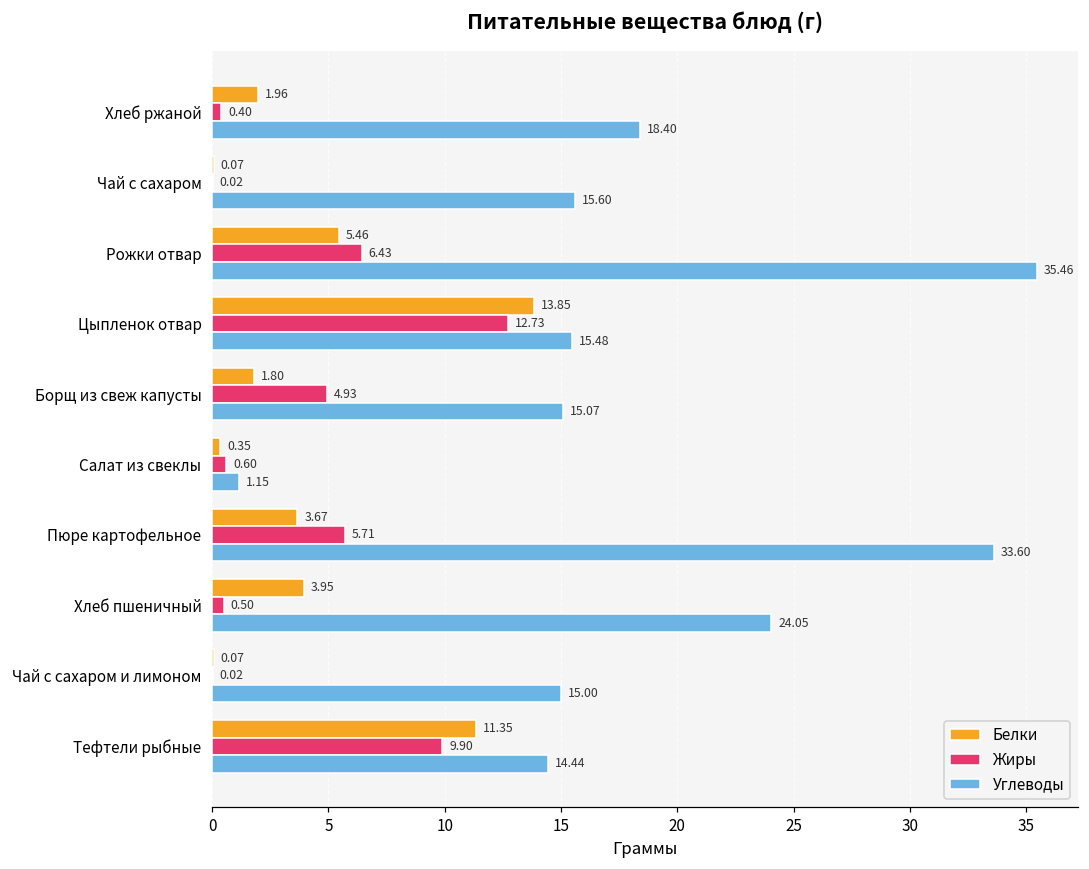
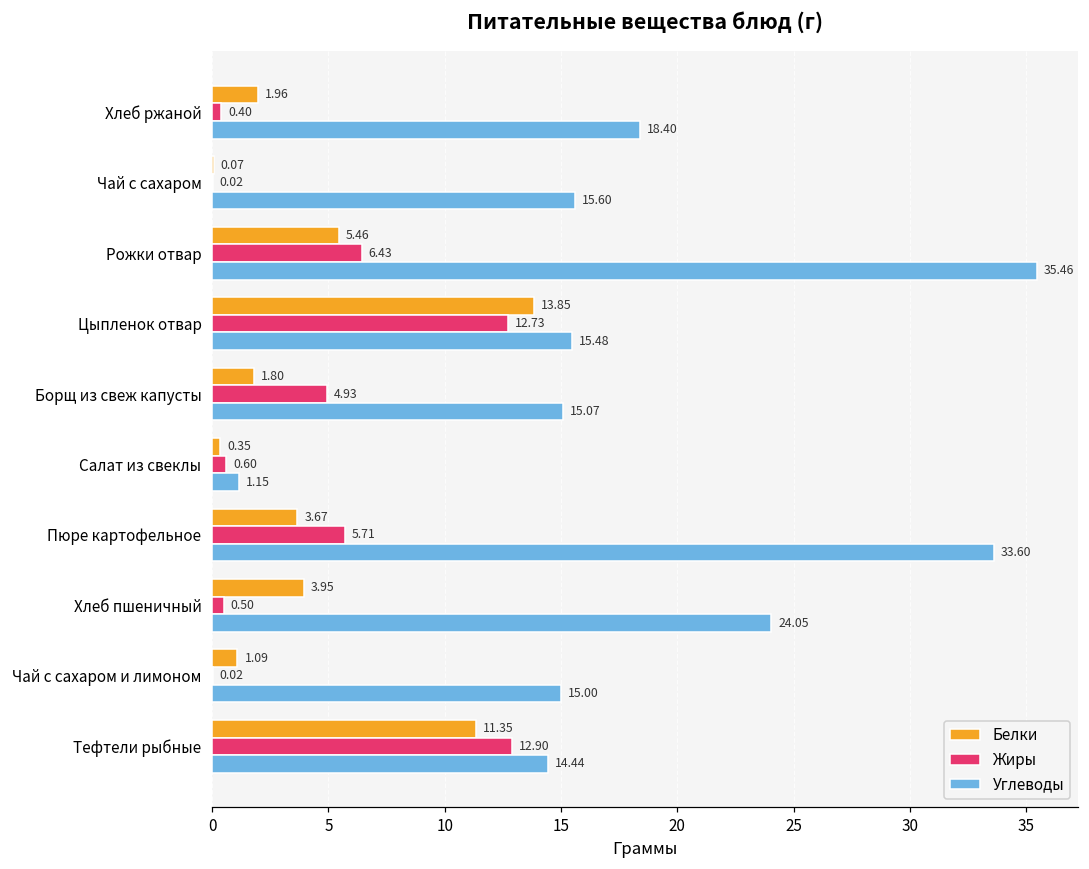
  {
    "Белки": {
      "Хлеб ржаной": 1.96,
      "Чай с сахаром": 0.07,
      "Рожки отвар": 5.46,
      "Цыпленок отвар": 13.85,
      "Борщ из свеж капусты": 1.80,
      "Салат из свеклы": 0.35,
      "Пюре картофельное": 3.67,
      "Хлеб пшеничный": 3.95,
-     "Чай с сахаром и лимоном": 0.07,
+     "Чай с сахаром и лимоном": 1.09,
      "Тефтели рыбные": 11.35
    },
    "Жиры": {
      "Хлеб ржаной": 0.40,
      "Чай с сахаром": 0.02,
      "Рожки отвар": 6.43,
      "Цыпленок отвар": 12.73,
      "Борщ из свеж капусты": 4.93,
      "Салат из свеклы": 0.60,
      "Пюре картофельное": 5.71,
      "Хлеб пшеничный": 0.50,
      "Чай с сахаром и лимоном": 0.02,
-     "Тефтели рыбные": 9.90
+     "Тефтели рыбные": 12.90
    },
    "Углеводы": {
      "Хлеб ржаной": 18.40,
      "Чай с сахаром": 15.60,
      "Рожки отвар": 35.46,
      "Цыпленок отвар": 15.48,
      "Борщ из свеж капусты": 15.07,
      "Салат из свеклы": 1.15,
      "Пюре картофельное": 33.60,
      "Хлеб пшеничный": 24.05,
      "Чай с сахаром и лимоном": 15.00,
      "Тефтели рыбные": 14.44
    }
  }
